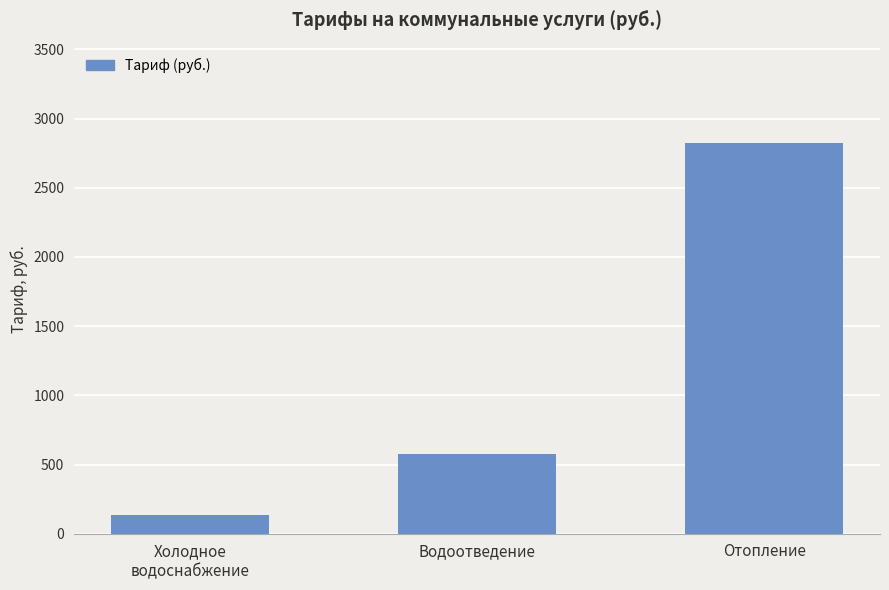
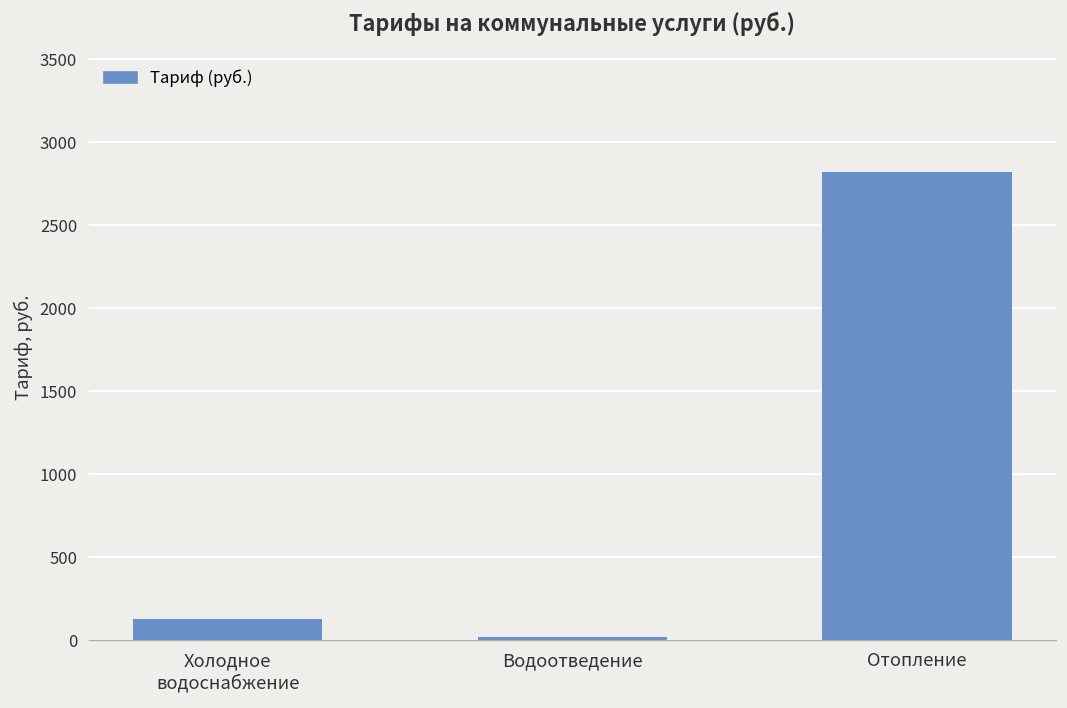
  {
    "Холодное водоснабжение": 130,
-   "Водоотведение": 580,
+   "Водоотведение": 20,
    "Отопление": 2820
  }
